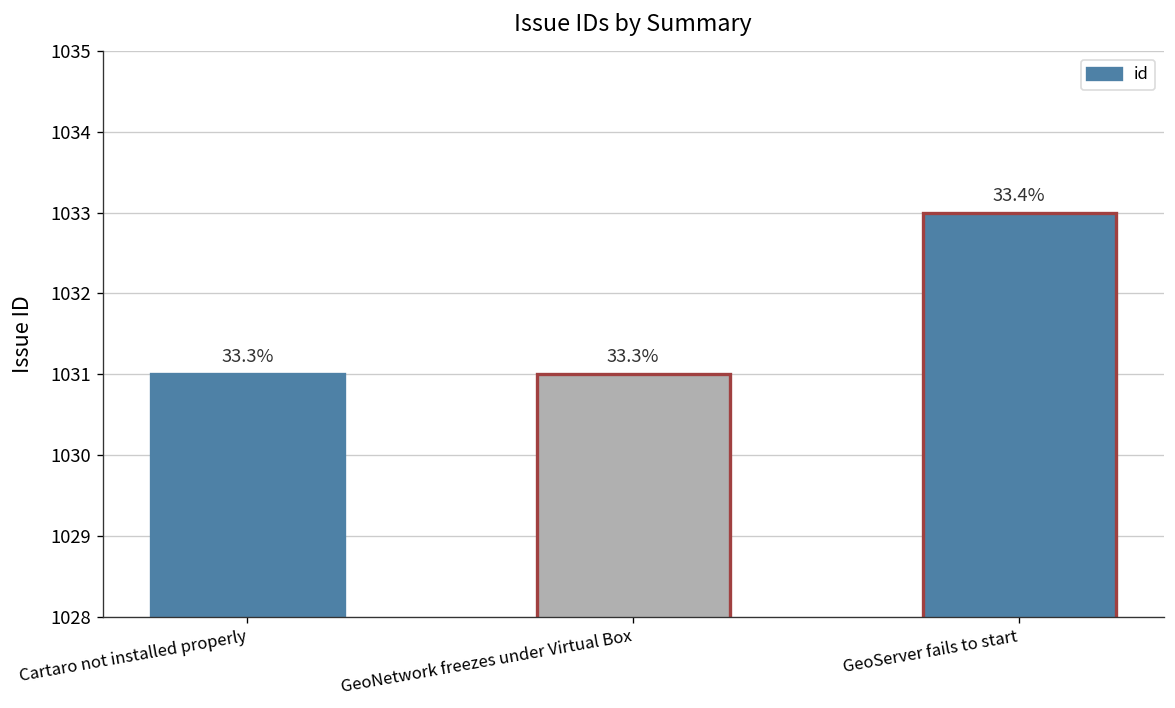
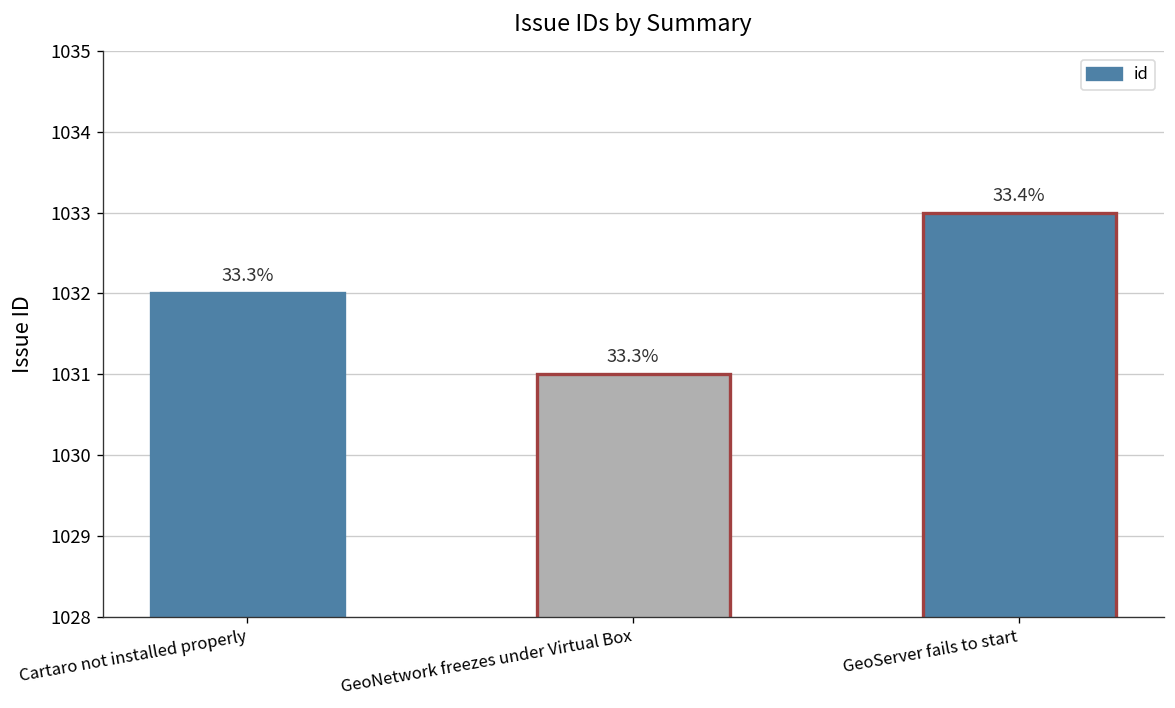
  {
-   "Cartaro not installed properly": 1031
+   "Cartaro not installed properly": 1032
  }
